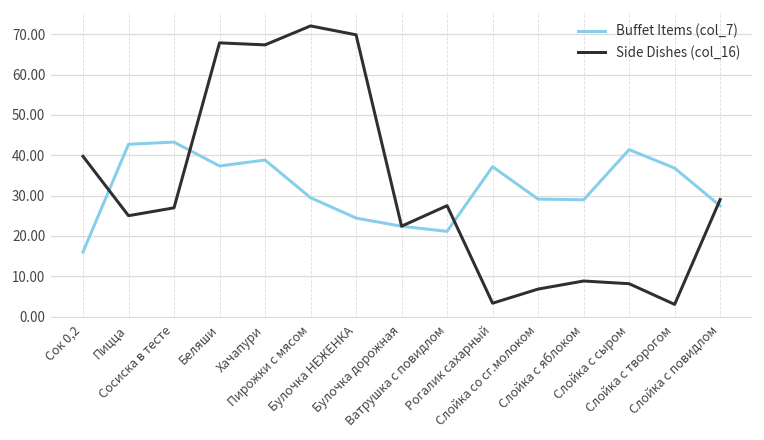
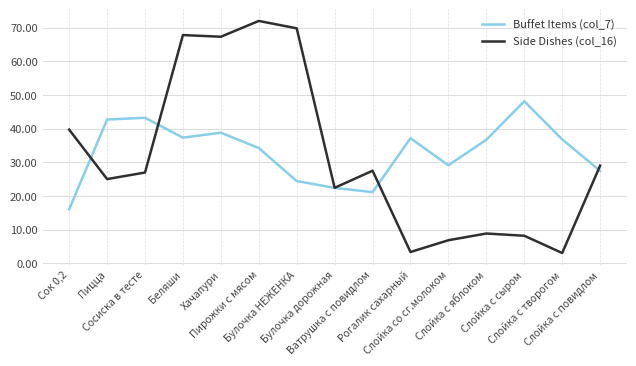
  {
    "Buffet Items (col_7)": {
      "Сок 0,2": 16,
      "Пицца": 43,
      "Сосиска в тесте": 43,
      "Беляши": 37,
      "Хачапури": 39,
-     "Пирожки с мясом": 29,
+     "Пирожки с мясом": 34,
      "Булочка НЕЖЕНКА": 24,
      "Ватрушка с повидлом": 21,
      "Рогалик сахарный": 37,
      "Слойка со сг.молоком": 29,
-     "Слойка с яблоком": 29,
-     "Слойка с сыром": 41,
+     "Слойка с яблоком": 37,
+     "Слойка с сыром": 48,
      "Слойка с творогом": 37,
      "Слойка с повидлом": 27
    },
    "Side Dishes (col_16)": {
      "Сок 0,2": 40,
      "Пицца": 25,
      "Сосиска в тесте": 27,
      "Беляши": 68,
      "Хачапури": 67,
      "Пирожки с мясом": 72,
      "Булочка НЕЖЕНКА": 70,
      "Ватрушка с повидлом": 27,
      "Рогалик сахарный": 3,
      "Слойка со сг.молоком": 7,
      "Слойка с яблоком": 9,
      "Слойка с сыром": 8,
      "Слойка с творогом": 3,
      "Слойка с повидлом": 29
    }
  }
